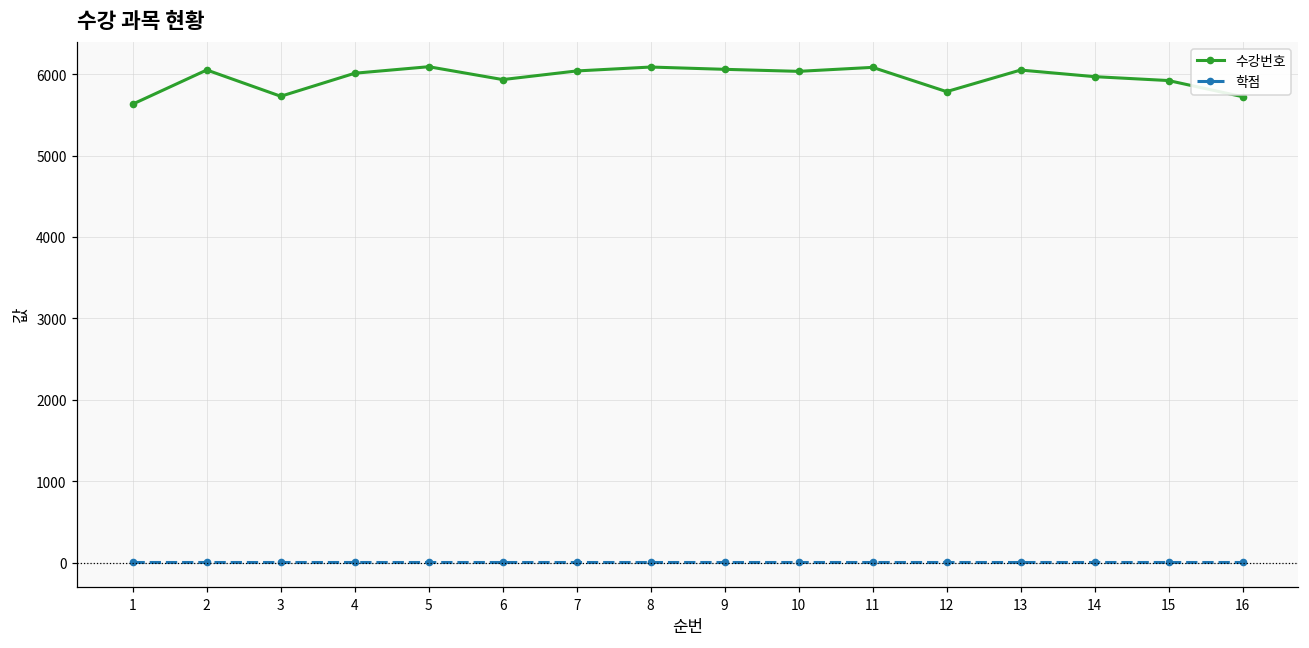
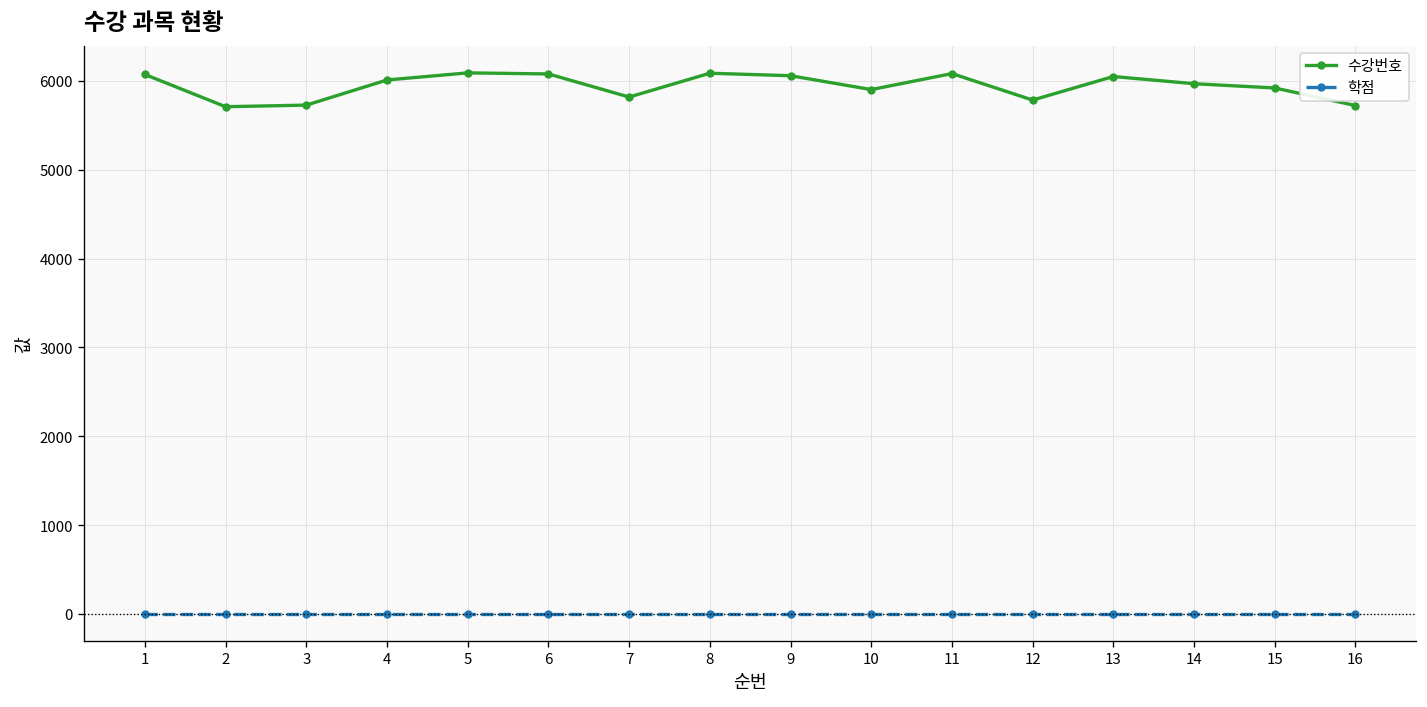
  {
    "수강번호": {
-     "1": 5600,
-     "2": 6100,
+     "1": 6100,
+     "2": 5700,
      "3": 5700,
      "4": 6000,
      "5": 6100,
-     "6": 5900,
-     "7": 6000,
+     "6": 6100,
+     "7": 5800,
      "8": 6100,
      "9": 6100,
-     "10": 6000,
+     "10": 5900,
      "11": 6100,
      "12": 5800,
      "13": 6100,
      "14": 6000,
      "15": 5900,
      "16": 5700
    },
    "학점": {
      "1": 0,
      "2": 0,
      "3": 0,
      "4": 0,
      "5": 0,
      "6": 0,
      "7": 0,
      "8": 0,
      "9": 0,
      "10": 0,
      "11": 0,
      "12": 0,
      "13": 0,
      "14": 0,
      "15": 0,
      "16": 0
    }
  }
